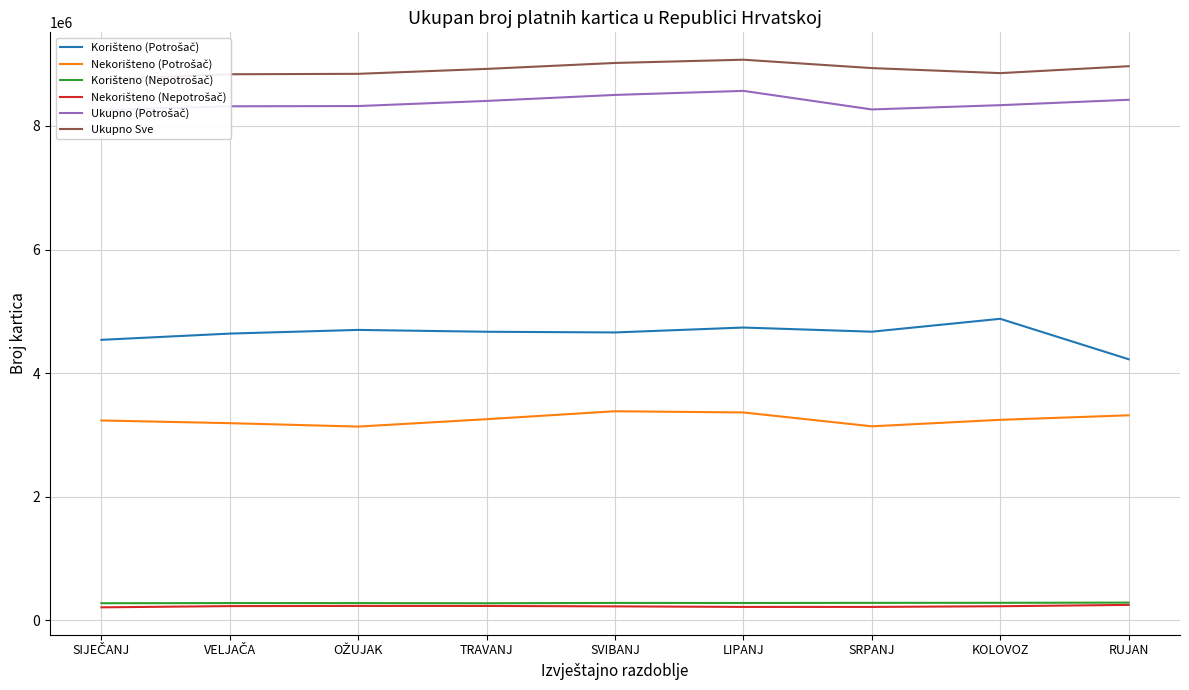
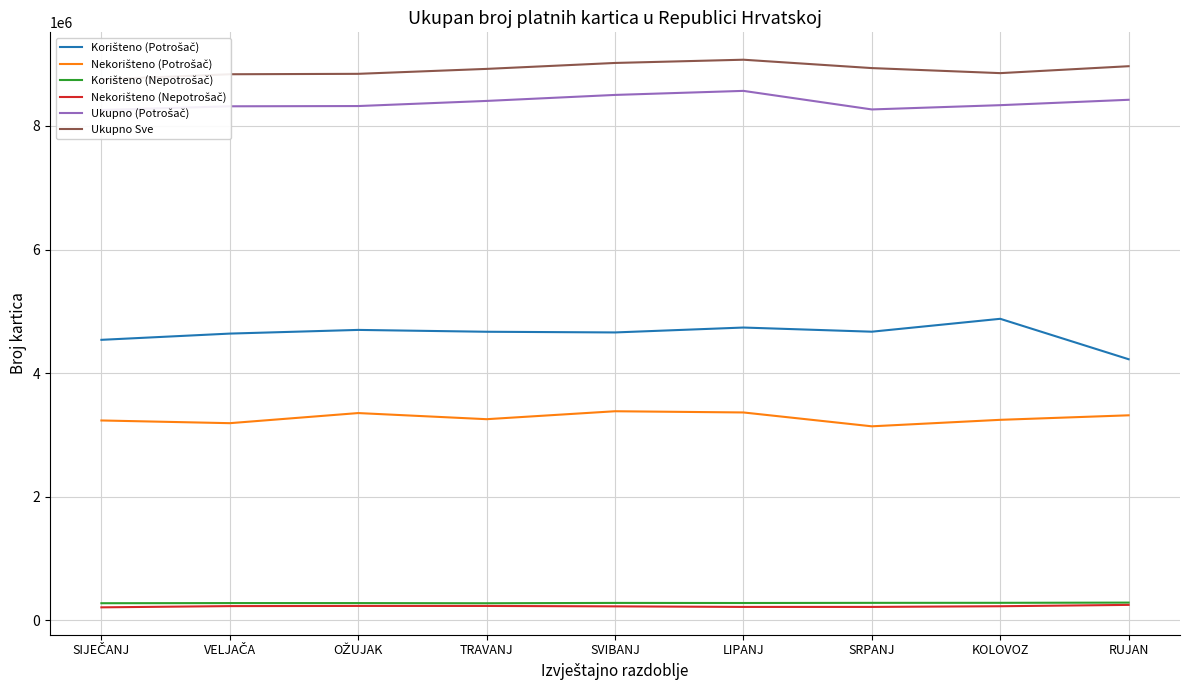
  {
    "Korišteno (Potrošač)": {
      "SIJEČANJ": 4500000,
      "VELJAČA": 4600000,
      "OŽUJAK": 4700000,
      "TRAVANJ": 4700000,
      "SVIBANJ": 4700000,
      "LIPANJ": 4700000,
      "SRPANJ": 4700000,
      "KOLOVOZ": 4900000,
      "RUJAN": 4200000
    },
    "Nekorišteno (Potrošač)": {
      "SIJEČANJ": 3200000,
      "VELJAČA": 3200000,
-     "OŽUJAK": 3100000,
+     "OŽUJAK": 3400000,
      "TRAVANJ": 3300000,
      "SVIBANJ": 3400000,
      "LIPANJ": 3400000,
      "SRPANJ": 3100000,
      "KOLOVOZ": 3200000,
      "RUJAN": 3300000
    },
    "Korišteno (Nepotrošač)": {
      "SIJEČANJ": 300000,
      "VELJAČA": 300000,
      "OŽUJAK": 300000,
      "TRAVANJ": 300000,
      "SVIBANJ": 300000,
      "LIPANJ": 300000,
      "SRPANJ": 300000,
      "KOLOVOZ": 300000
    },
    "Nekorišteno (Nepotrošač)": {
      "SIJEČANJ": 200000,
      "VELJAČA": 200000,
      "OŽUJAK": 200000,
      "TRAVANJ": 200000,
      "SVIBANJ": 200000,
      "LIPANJ": 200000,
      "SRPANJ": 200000,
      "KOLOVOZ": 200000
    },
    "Ukupno (Potrošač)": {
      "OŽUJAK": 8300000,
      "TRAVANJ": 8400000,
      "SVIBANJ": 8500000,
      "LIPANJ": 8600000,
      "SRPANJ": 8300000,
      "KOLOVOZ": 8300000,
      "RUJAN": 8400000
    },
    "Ukupno Sve": {
      "OŽUJAK": 8800000,
      "TRAVANJ": 8900000,
      "SVIBANJ": 9000000,
      "LIPANJ": 9100000,
      "SRPANJ": 8900000,
      "KOLOVOZ": 8900000,
      "RUJAN": 9000000
    }
  }
